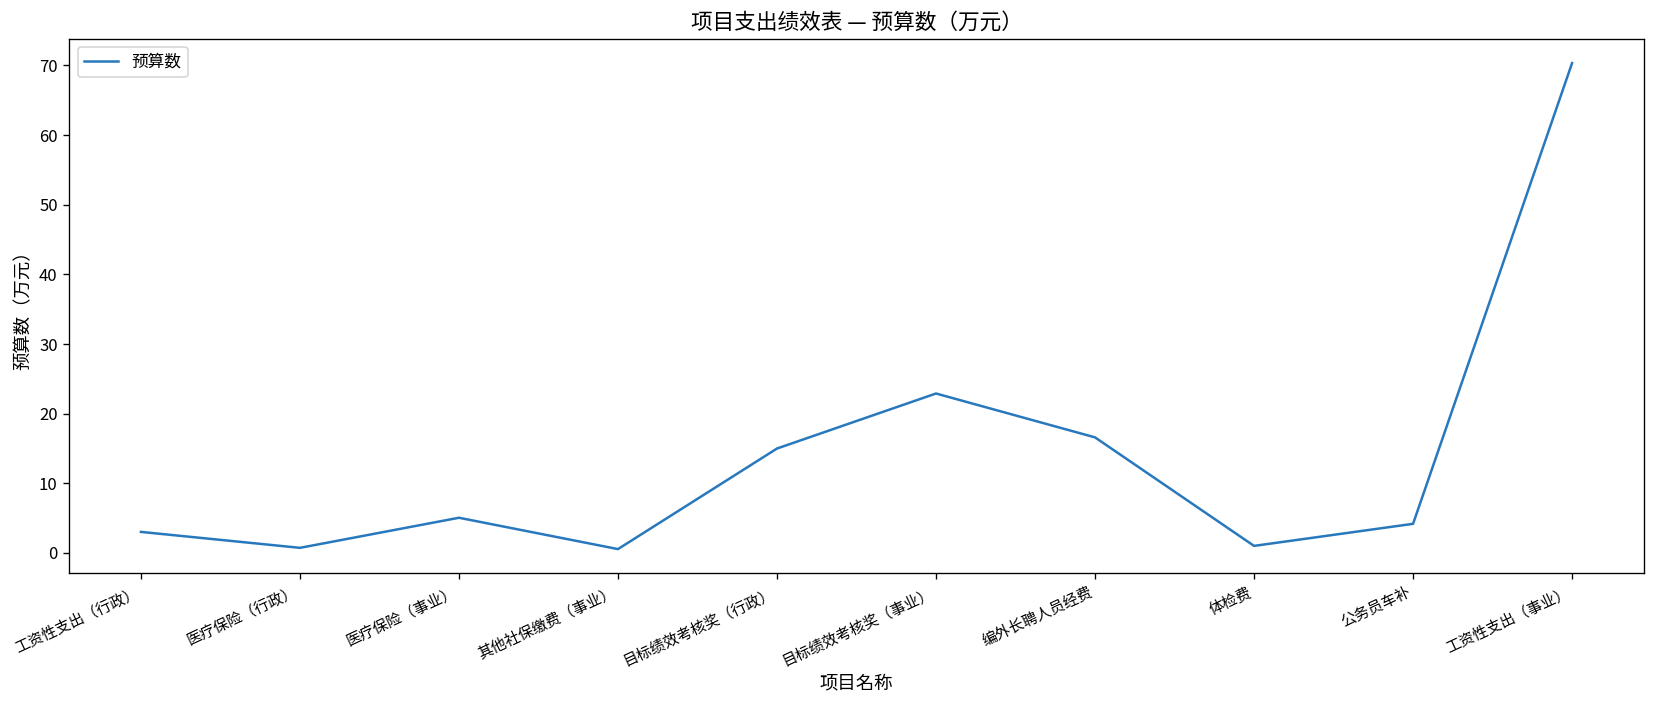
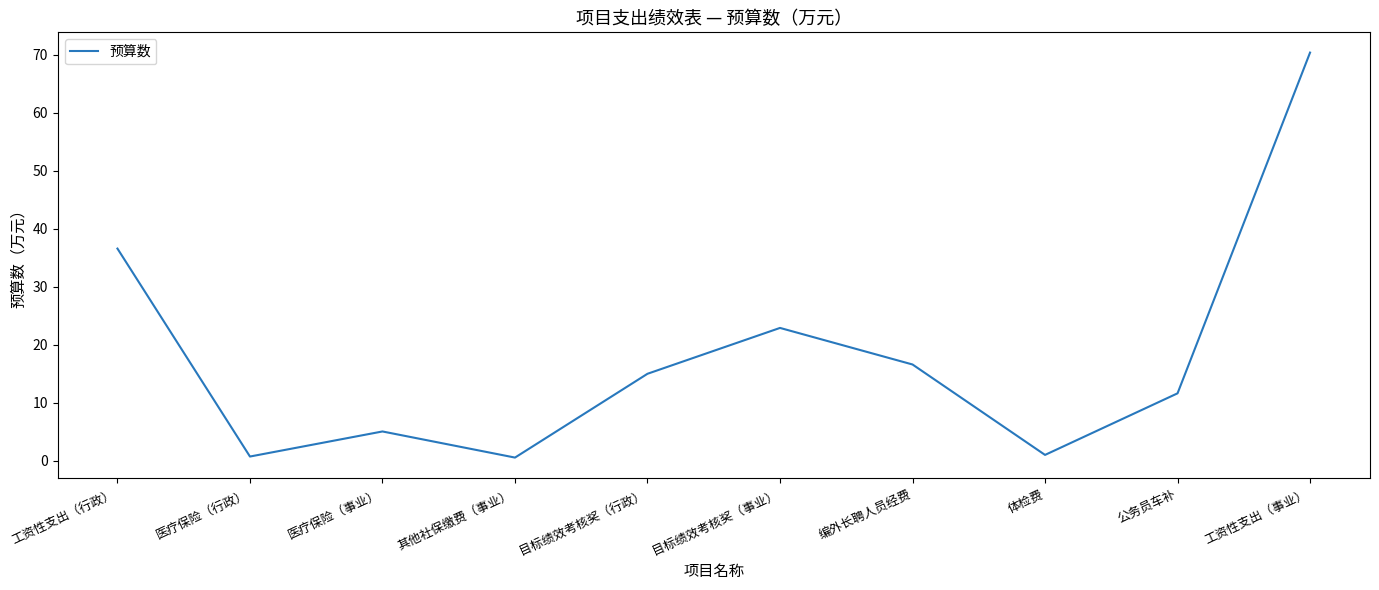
  {
-   "工资性支出（行政）": 3,
+   "工资性支出（行政）": 37,
    "医疗保险（行政）": 1,
    "医疗保险（事业）": 5,
    "其他社保缴费（事业）": 1,
    "目标绩效考核奖（行政）": 15,
    "目标绩效考核奖（事业）": 23,
    "编外长聘人员经费": 17,
    "体检费": 1,
-   "公务员车补": 4,
+   "公务员车补": 12,
    "工资性支出（事业）": 70
  }
